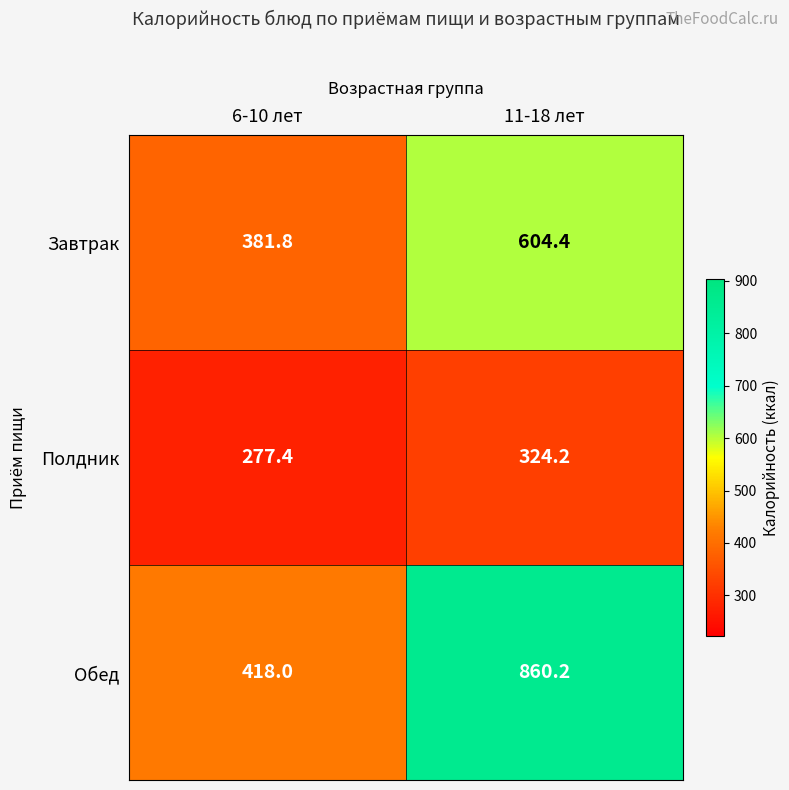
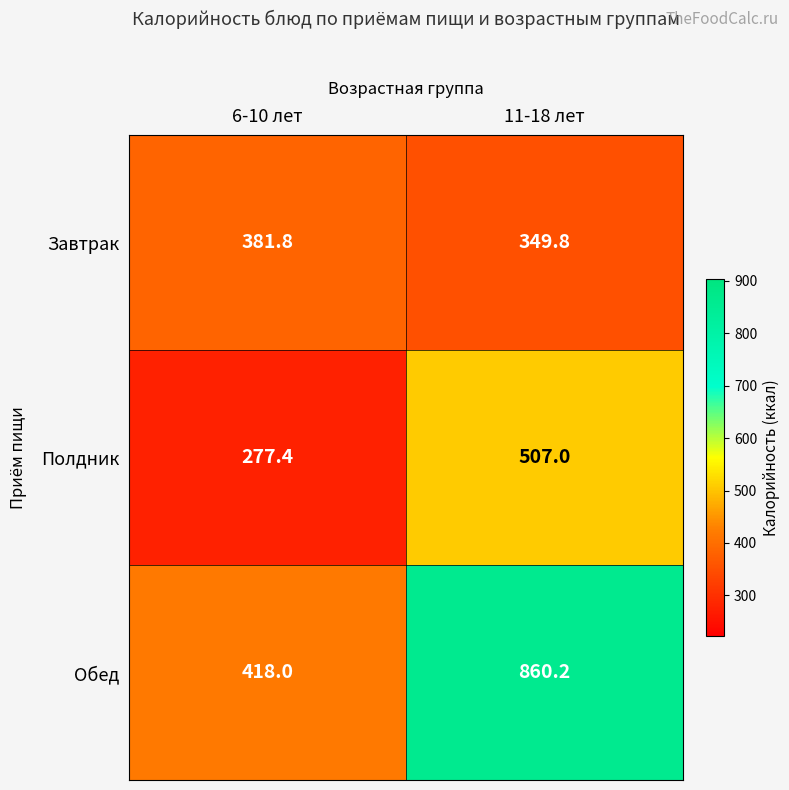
  {
    "Завтрак": {
      "6-10 лет": 381.8,
-     "11-18 лет": 604.4
+     "11-18 лет": 349.8
    },
    "Полдник": {
      "6-10 лет": 277.4,
-     "11-18 лет": 324.2
+     "11-18 лет": 507.0
    },
    "Обед": {
      "6-10 лет": 418.0,
      "11-18 лет": 860.2
    }
  }
